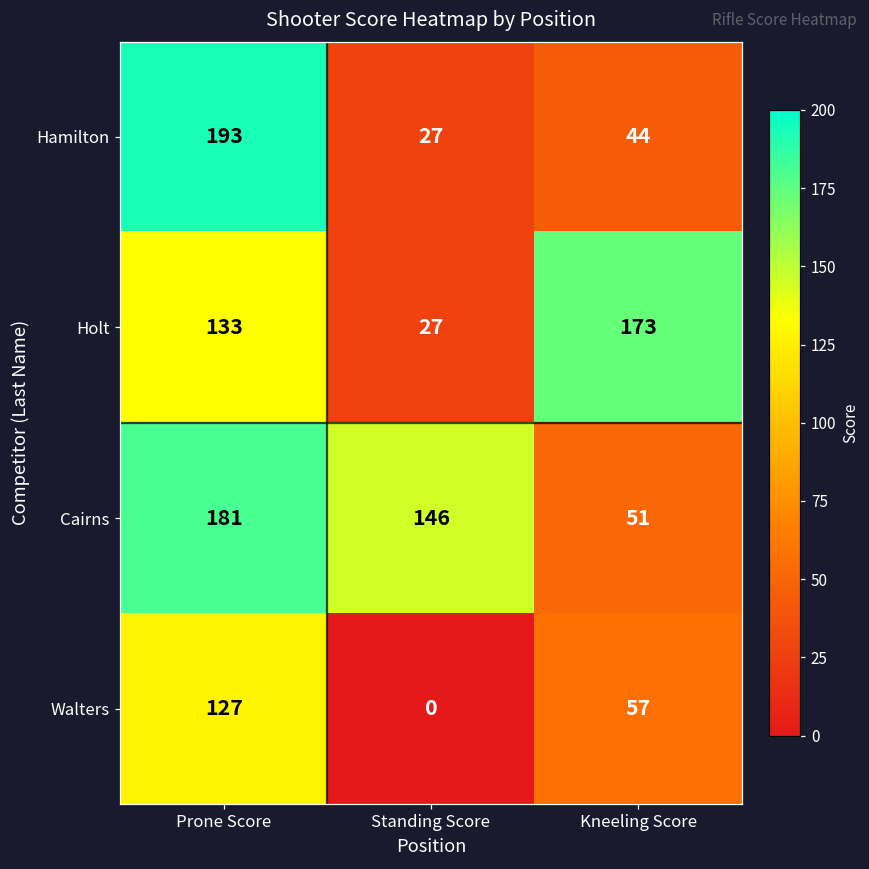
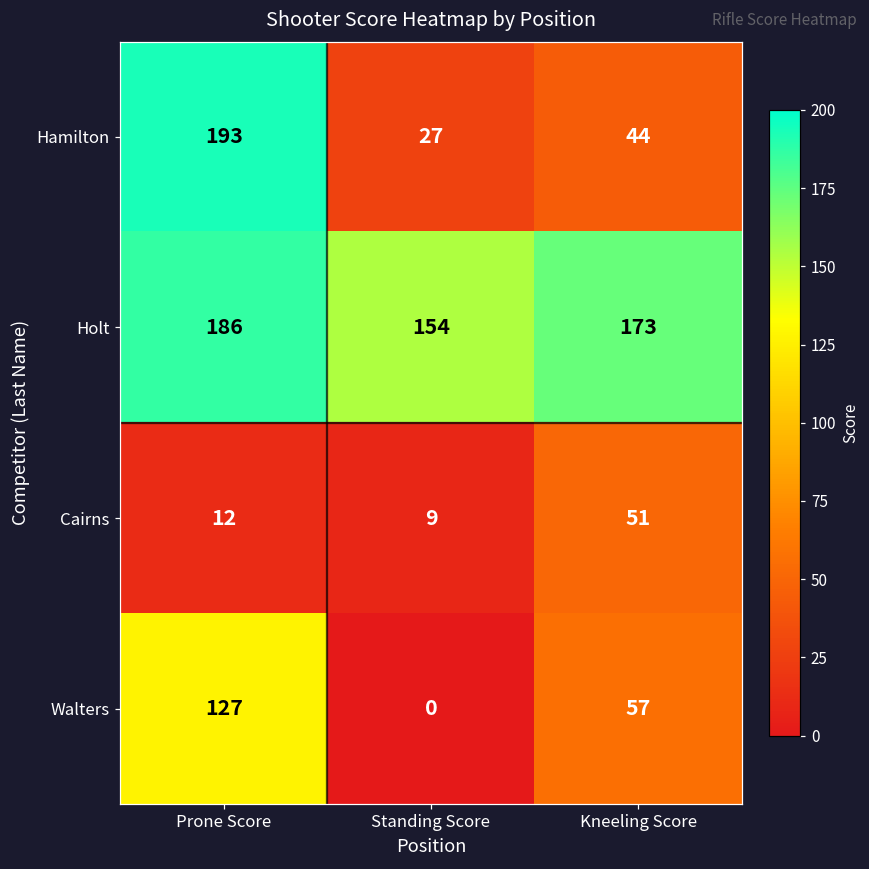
  {
    "Hamilton": {
      "Prone Score": 193,
      "Standing Score": 27,
      "Kneeling Score": 44
    },
    "Holt": {
-     "Prone Score": 133,
-     "Standing Score": 27,
+     "Prone Score": 186,
+     "Standing Score": 154,
      "Kneeling Score": 173
    },
    "Cairns": {
-     "Prone Score": 181,
-     "Standing Score": 146,
+     "Prone Score": 12,
+     "Standing Score": 9,
      "Kneeling Score": 51
    },
    "Walters": {
      "Prone Score": 127,
      "Standing Score": 0,
      "Kneeling Score": 57
    }
  }
